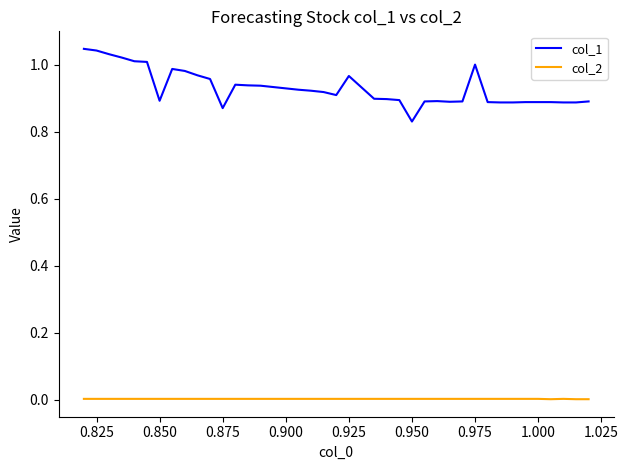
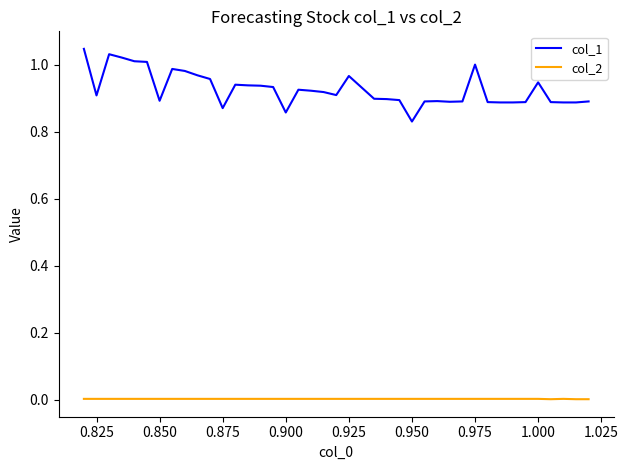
  {
    "col_1": {
-     "0.825": 1.04,
+     "0.825": 0.91,
      "0.850": 0.89,
      "0.875": 0.87,
-     "0.900": 0.93,
+     "0.900": 0.86,
      "0.925": 0.97,
      "0.950": 0.83,
      "0.975": 1.00,
-     "1.000": 0.89
+     "1.000": 0.95
    },
    "col_2": {
      "0.825": 0.00,
      "0.850": 0.00,
      "0.875": 0.00,
      "0.900": 0.00,
      "0.925": 0.00,
      "0.950": 0.00,
      "0.975": 0.00,
      "1.000": 0.00
    }
  }
